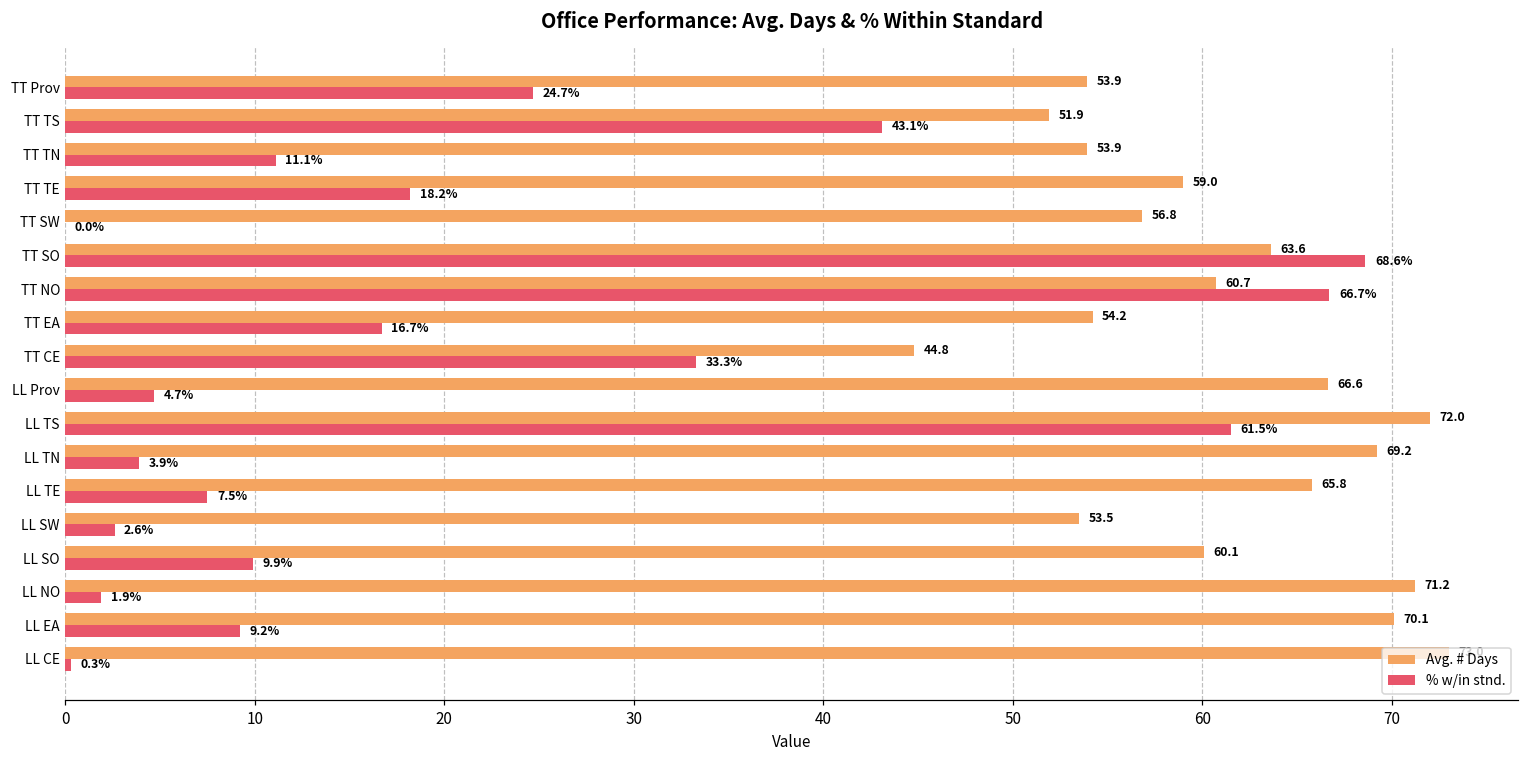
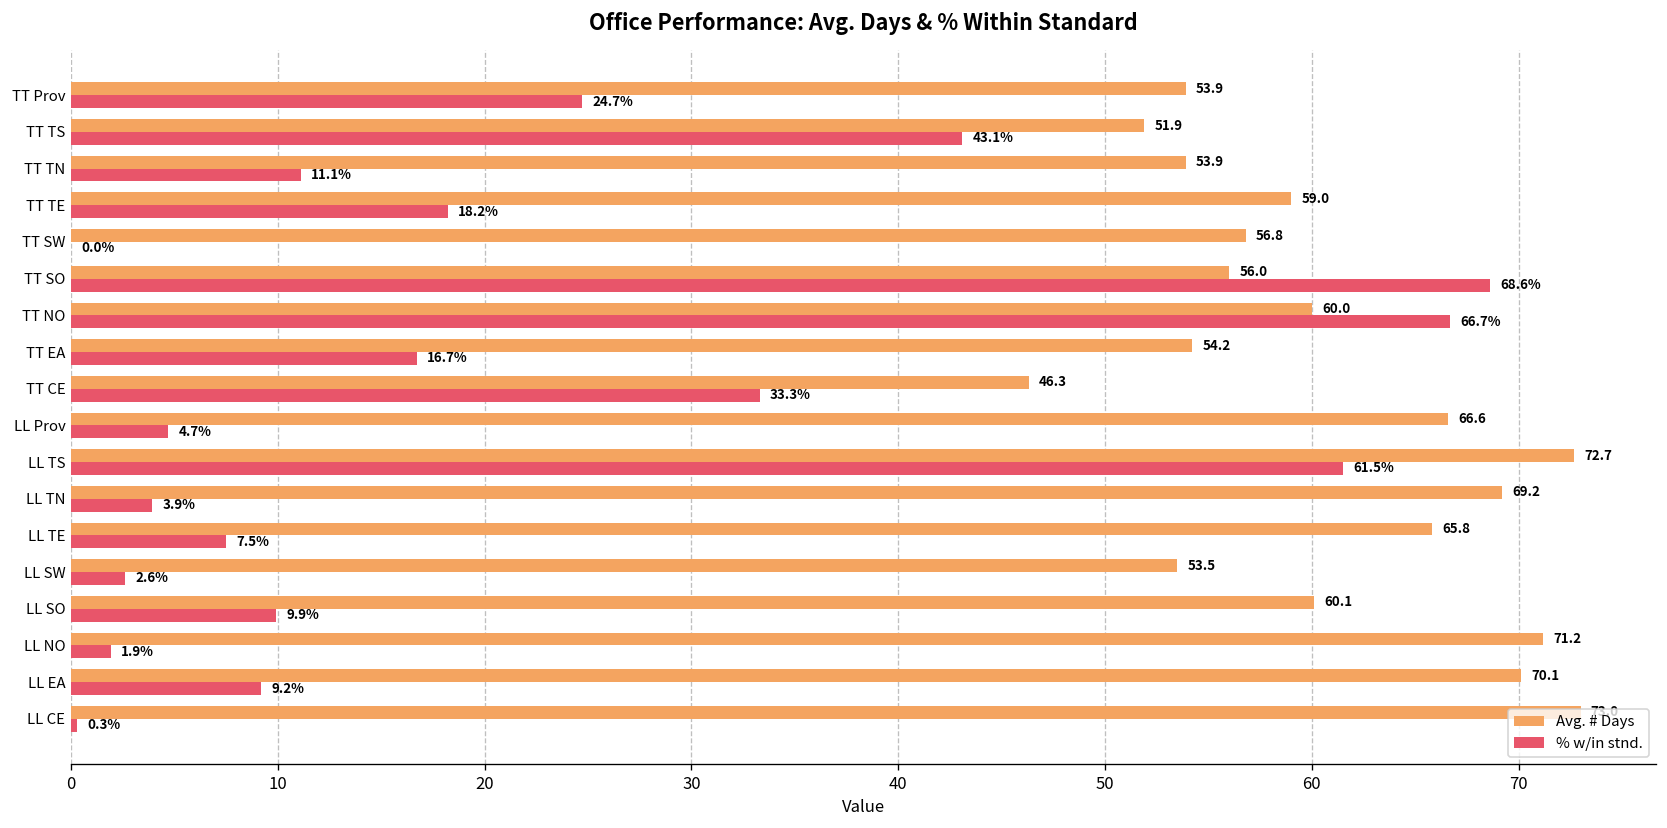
  {
    "Avg. # Days": {
      "TT Prov": "53.9",
      "TT TS": "51.9",
      "TT TN": "53.9",
      "TT TE": "59.0",
      "TT SW": "56.8",
-     "TT SO": "63.6",
-     "TT NO": "60.7",
+     "TT SO": "56.0",
+     "TT NO": "60.0",
      "TT EA": "54.2",
-     "TT CE": "44.8",
+     "TT CE": "46.3",
      "LL Prov": "66.6",
-     "LL TS": "72.0",
+     "LL TS": "72.7",
      "LL TN": "69.2",
      "LL TE": "65.8",
      "LL SW": "53.5",
      "LL SO": "60.1",
      "LL NO": "71.2",
      "LL EA": "70.1"
    },
    "% w/in stnd.": {
      "TT Prov": "24.7%",
      "TT TS": "43.1%",
      "TT TN": "11.1%",
      "TT TE": "18.2%",
      "TT SW": "0.0%",
      "TT SO": "68.6%",
      "TT NO": "66.7%",
      "TT EA": "16.7%",
      "TT CE": "33.3%",
      "LL Prov": "4.7%",
      "LL TS": "61.5%",
      "LL TN": "3.9%",
      "LL TE": "7.5%",
      "LL SW": "2.6%",
      "LL SO": "9.9%",
      "LL NO": "1.9%",
      "LL EA": "9.2%",
      "LL CE": "0.3%"
    }
  }
